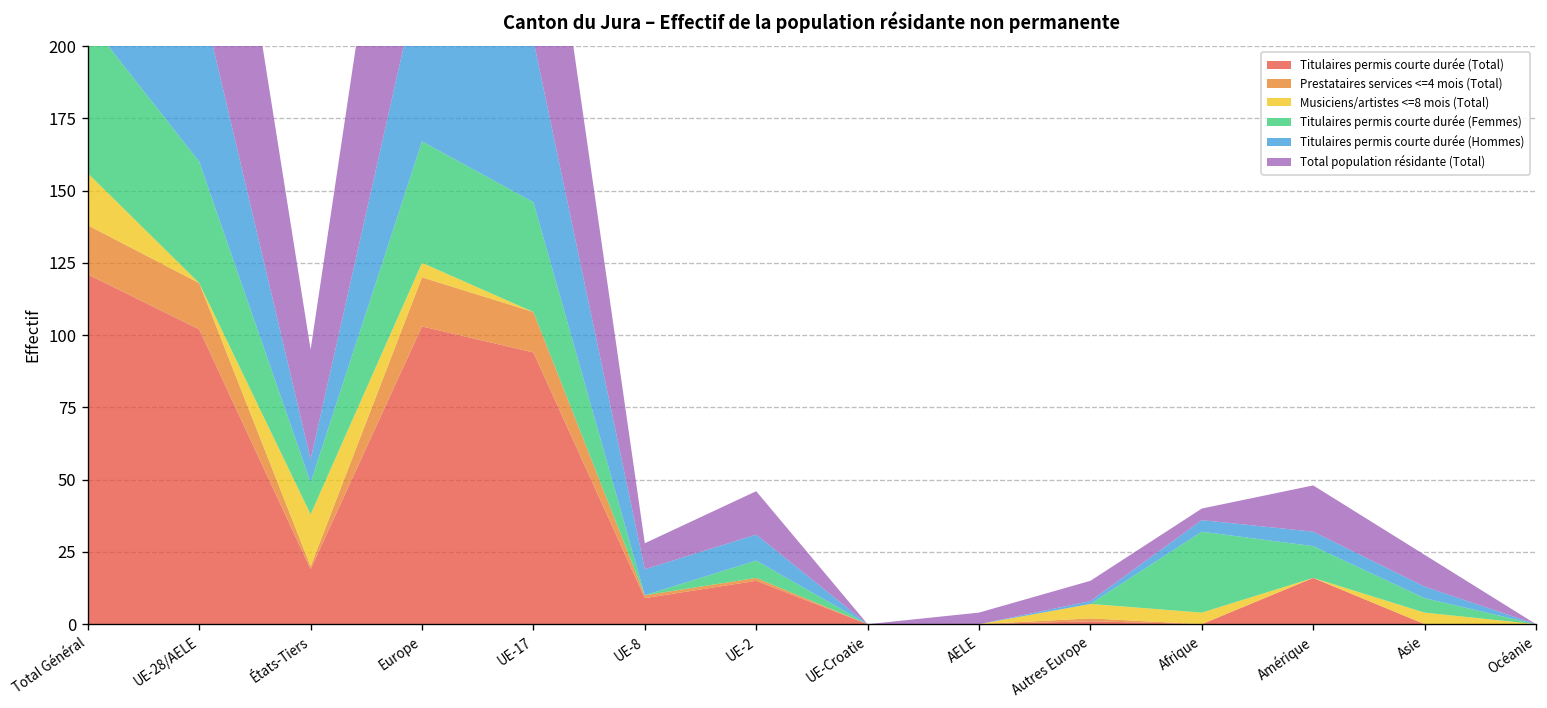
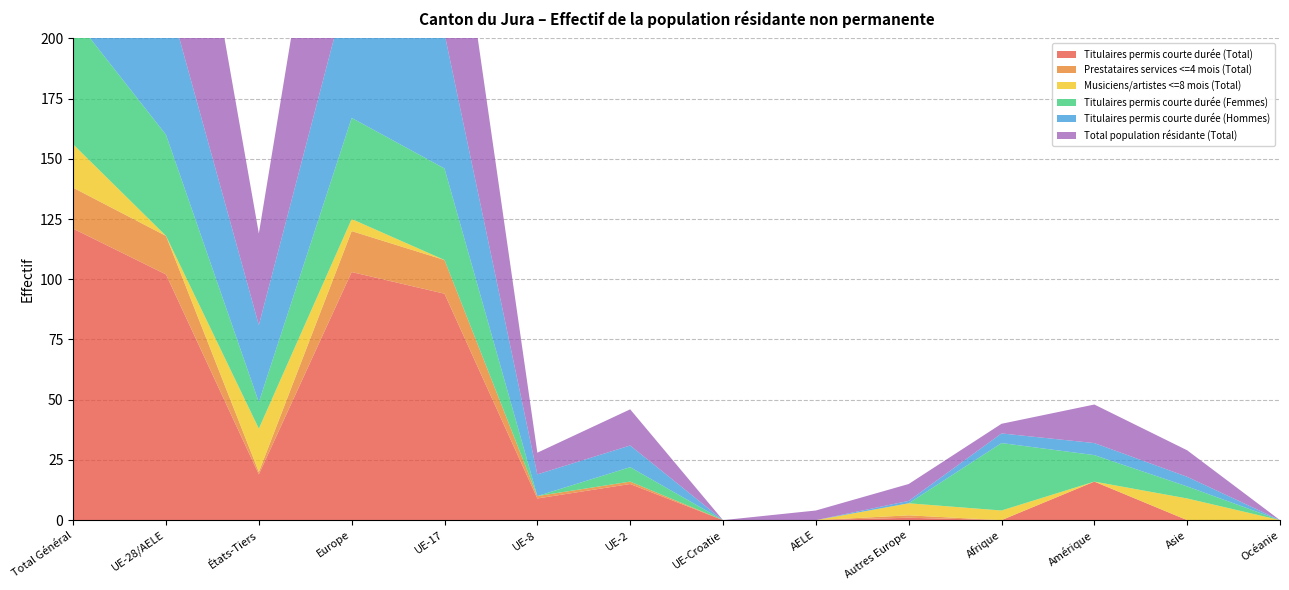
  {
    "Musiciens/artistes <=8 mois (Total)": {
      "Total Général": 18,
      "États-Tiers": 18,
      "Europe": 5,
      "Afrique": 4,
-     "Asie": 4
+     "Asie": 9
    },
    "Titulaires permis courte durée (Femmes)": {
      "UE-28/AELE": 42,
      "États-Tiers": 11,
      "Europe": 42,
      "UE-17": 38,
      "UE-2": 6,
      "Afrique": 28,
      "Amérique": 11,
      "Asie": 5
    },
    "Titulaires permis courte durée (Hommes)": {
-     "États-Tiers": 8,
+     "États-Tiers": 32,
      "UE-8": 9,
      "UE-2": 9,
      "Afrique": 4,
      "Amérique": 5,
      "Asie": 4
    },
    "Total population résidante (Total)": {
      "États-Tiers": 38,
      "UE-8": 9,
      "UE-2": 15,
      "AELE": 4,
      "Autres Europe": 7,
      "Afrique": 4,
      "Amérique": 16,
      "Asie": 11
    }
  }
